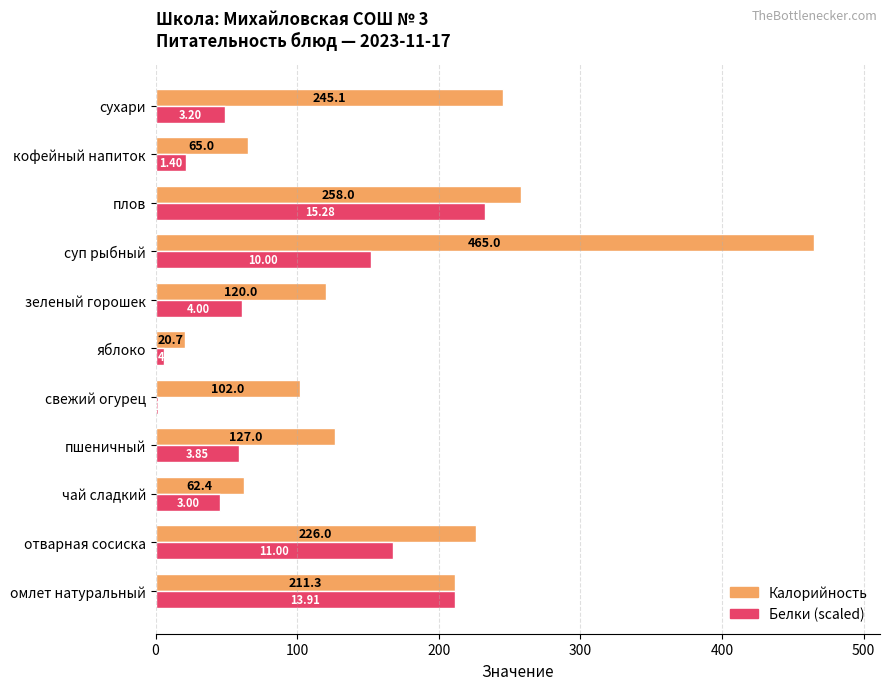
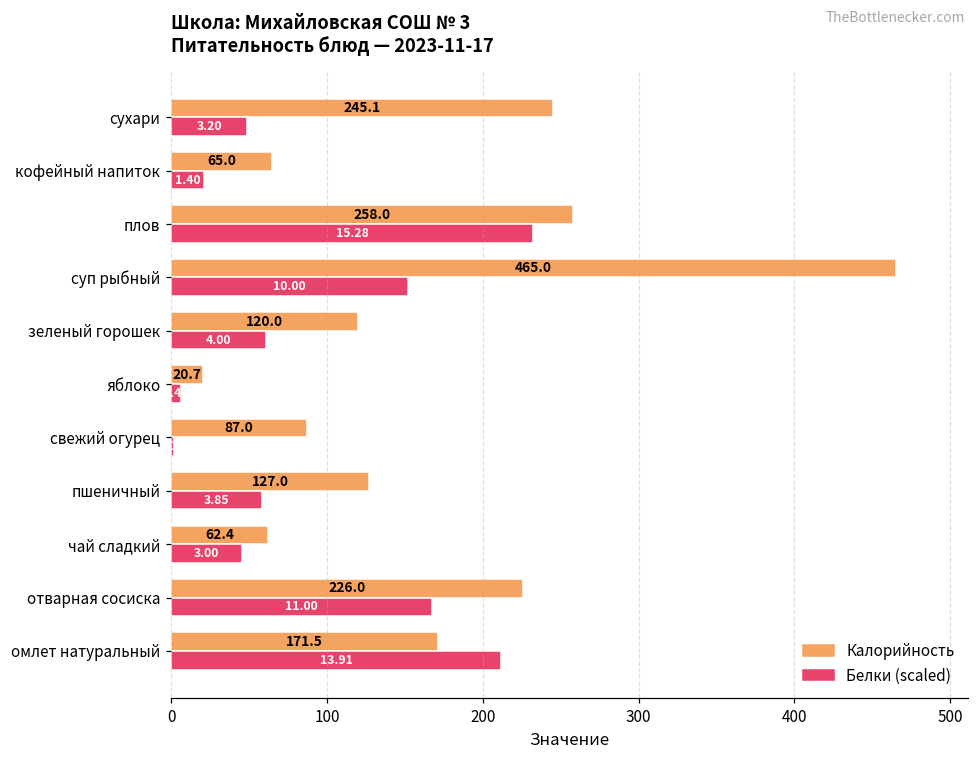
  {
    "Калорийность": {
      "сухари": 245.1,
      "кофейный напиток": 65.0,
      "плов": 258.0,
      "суп рыбный": 465.0,
      "зеленый горошек": 120.0,
      "яблоко": 20.7,
-     "свежий огурец": 102.0,
+     "свежий огурец": 87.0,
      "пшеничный": 127.0,
      "чай сладкий": 62.4,
      "отварная сосиска": 226.0,
-     "омлет натуральный": 211.3
+     "омлет натуральный": 171.5
    },
    "Белки (scaled)": {
      "яблоко": 6
    }
  }
